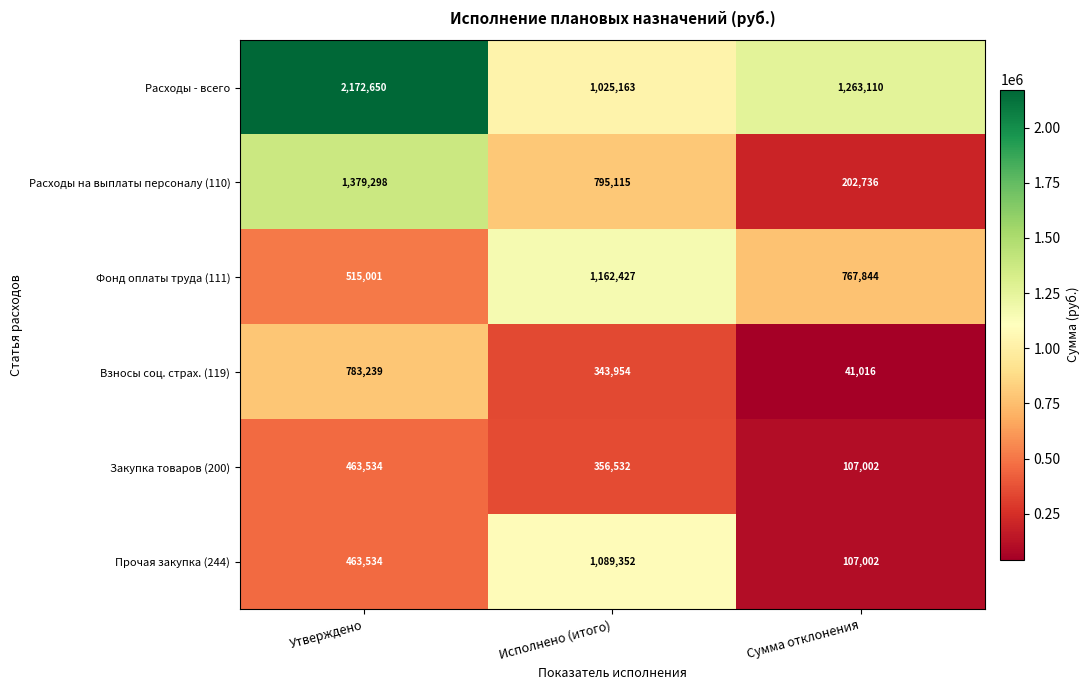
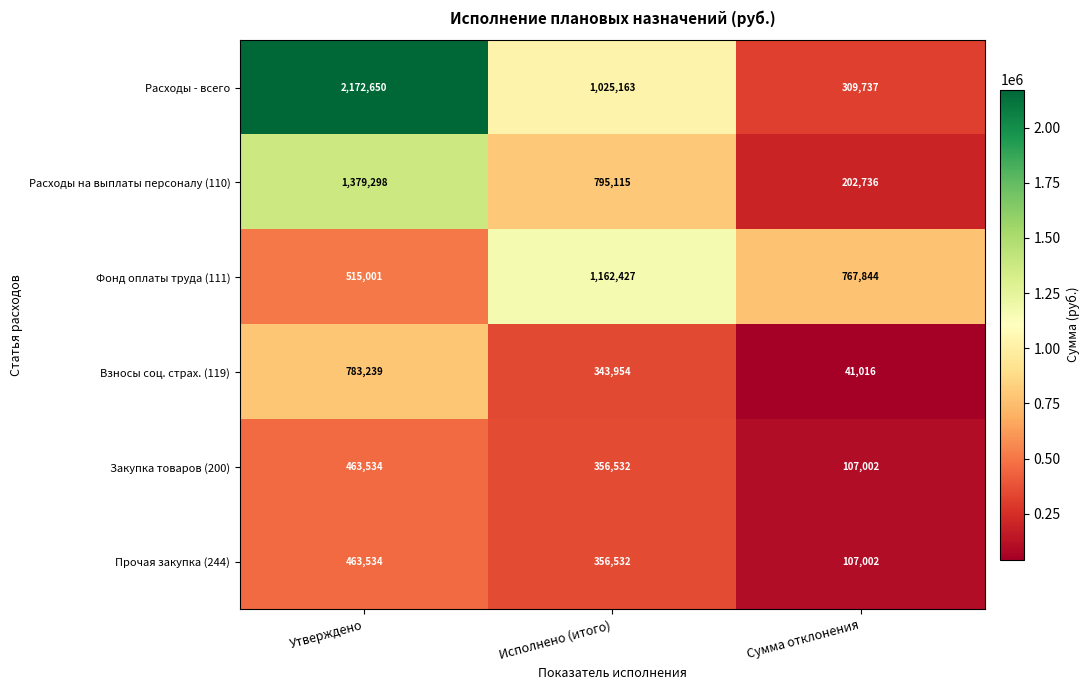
  {
    "Расходы - всего": {
      "Утверждено": "2,172,650",
      "Исполнено (итого)": "1,025,163",
-     "Сумма отклонения": "1,263,110"
+     "Сумма отклонения": "309,737"
    },
    "Расходы на выплаты персоналу (110)": {
      "Утверждено": "1,379,298",
      "Исполнено (итого)": "795,115",
      "Сумма отклонения": "202,736"
    },
    "Фонд оплаты труда (111)": {
      "Утверждено": "515,001",
      "Исполнено (итого)": "1,162,427",
      "Сумма отклонения": "767,844"
    },
    "Взносы соц. страх. (119)": {
      "Утверждено": "783,239",
      "Исполнено (итого)": "343,954",
      "Сумма отклонения": "41,016"
    },
    "Закупка товаров (200)": {
      "Утверждено": "463,534",
      "Исполнено (итого)": "356,532",
      "Сумма отклонения": "107,002"
    },
    "Прочая закупка (244)": {
      "Утверждено": "463,534",
-     "Исполнено (итого)": "1,089,352",
+     "Исполнено (итого)": "356,532",
      "Сумма отклонения": "107,002"
    }
  }
